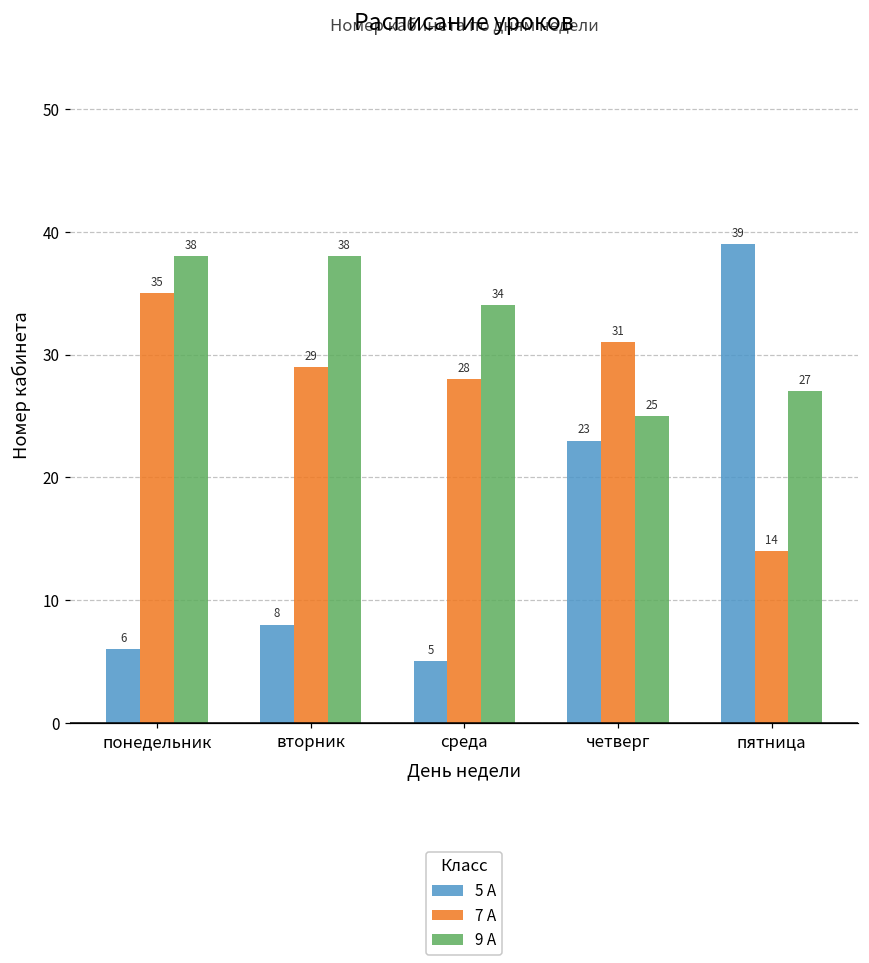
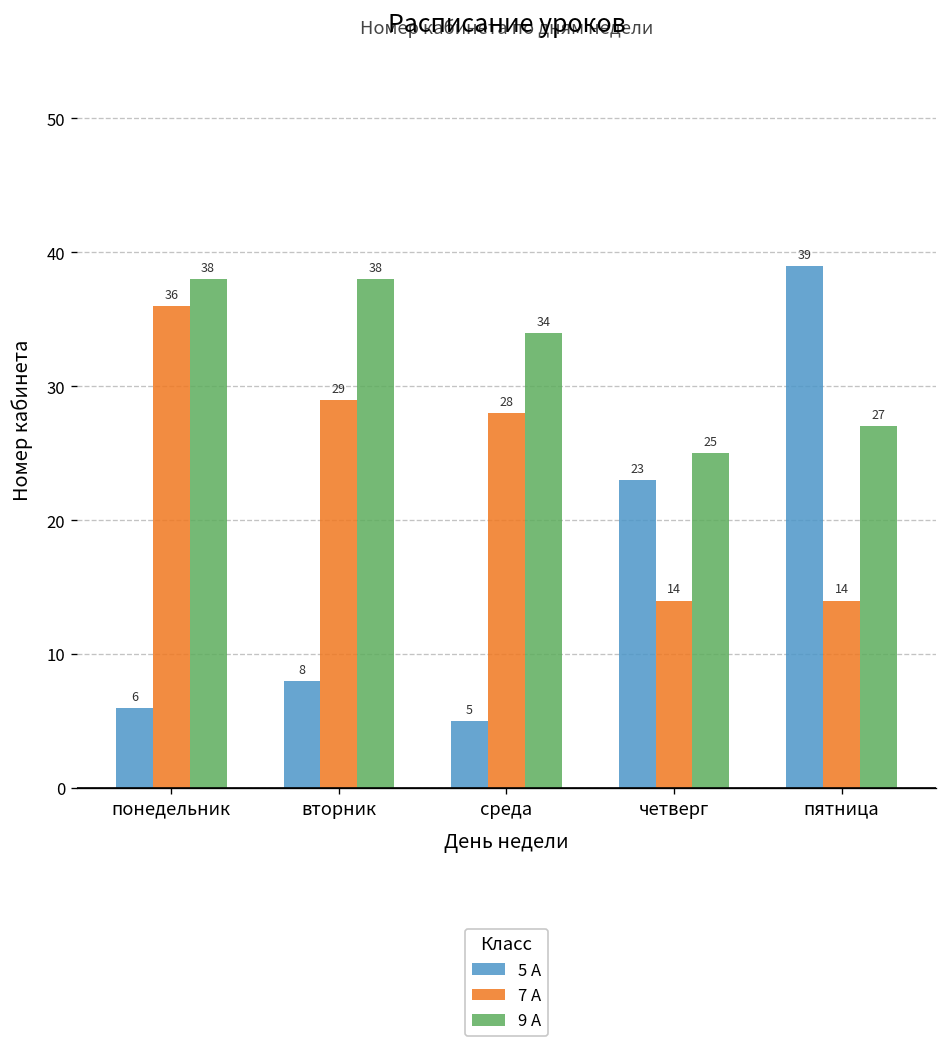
  {
    "5 A": {
      "понедельник": 6,
      "вторник": 8,
      "среда": 5,
      "четверг": 23,
      "пятница": 39
    },
    "7 A": {
-     "понедельник": 35,
+     "понедельник": 36,
      "вторник": 29,
      "среда": 28,
-     "четверг": 31,
+     "четверг": 14,
      "пятница": 14
    },
    "9 A": {
      "понедельник": 38,
      "вторник": 38,
      "среда": 34,
      "четверг": 25,
      "пятница": 27
    }
  }
